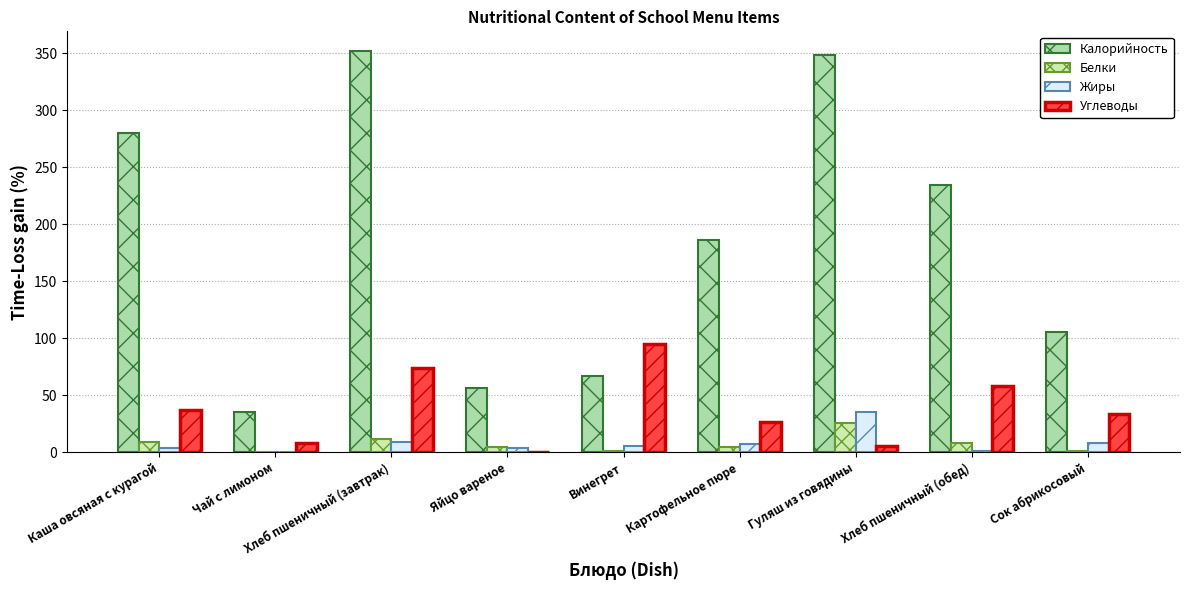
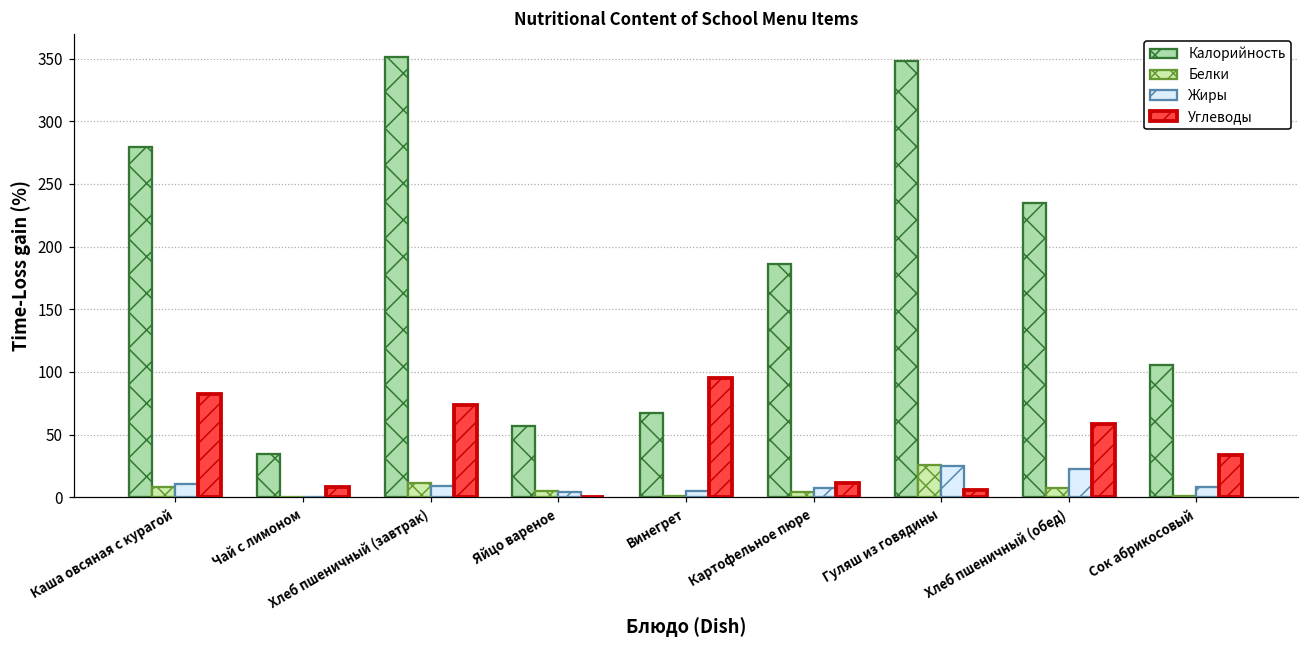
  {
    "Жиры": {
-     "Каша овсяная с курагой": 4,
+     "Каша овсяная с курагой": 11,
      "Хлеб пшеничный (завтрак)": 9,
      "Яйцо вареное": 4,
      "Винегрет": 5,
      "Картофельное пюре": 7,
-     "Гуляш из говядины": 35,
-     "Хлеб пшеничный (обед)": 1,
+     "Гуляш из говядины": 25,
+     "Хлеб пшеничный (обед)": 23,
      "Сок абрикосовый": 8
    },
    "Углеводы": {
-     "Каша овсяная с курагой": 37,
+     "Каша овсяная с курагой": 82,
      "Чай с лимоном": 8,
      "Хлеб пшеничный (завтрак)": 74,
      "Винегрет": 95,
-     "Картофельное пюре": 26,
+     "Картофельное пюре": 11,
      "Гуляш из говядины": 6,
      "Хлеб пшеничный (обед)": 58,
      "Сок абрикосовый": 34
    }
  }
